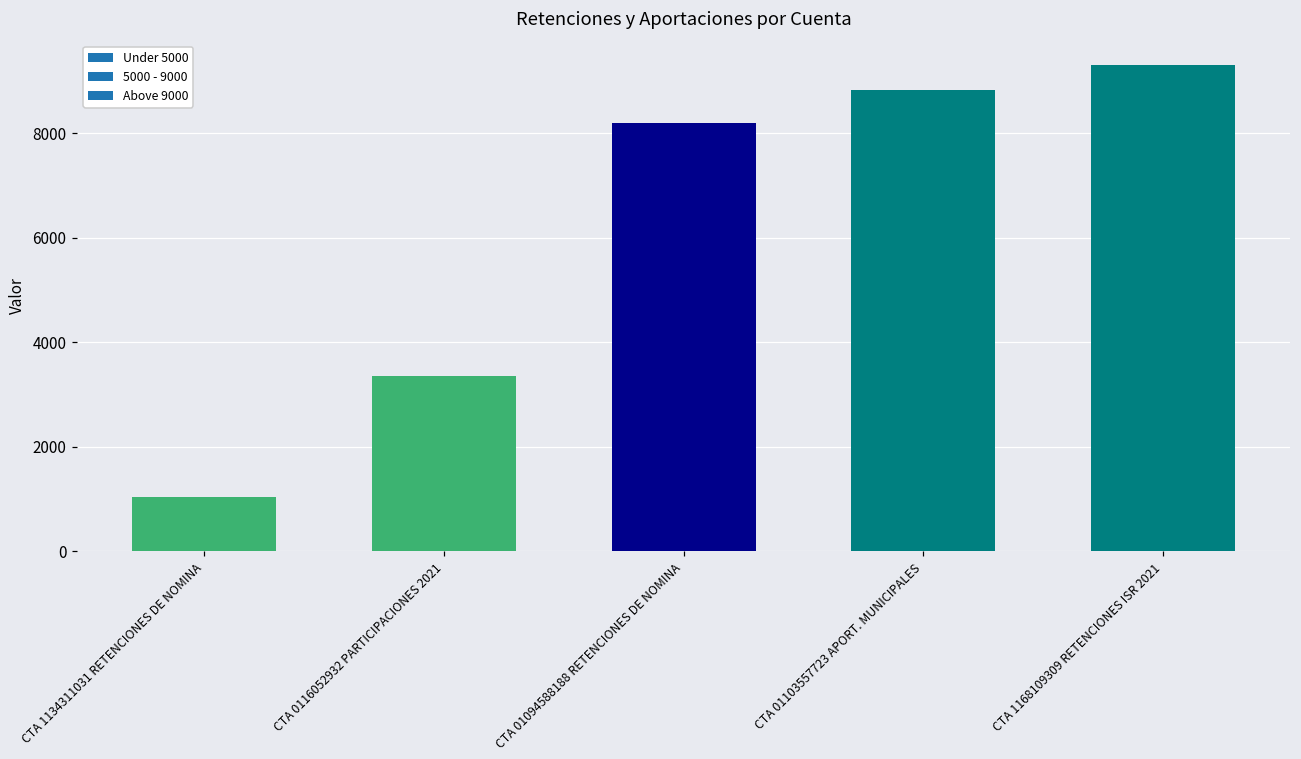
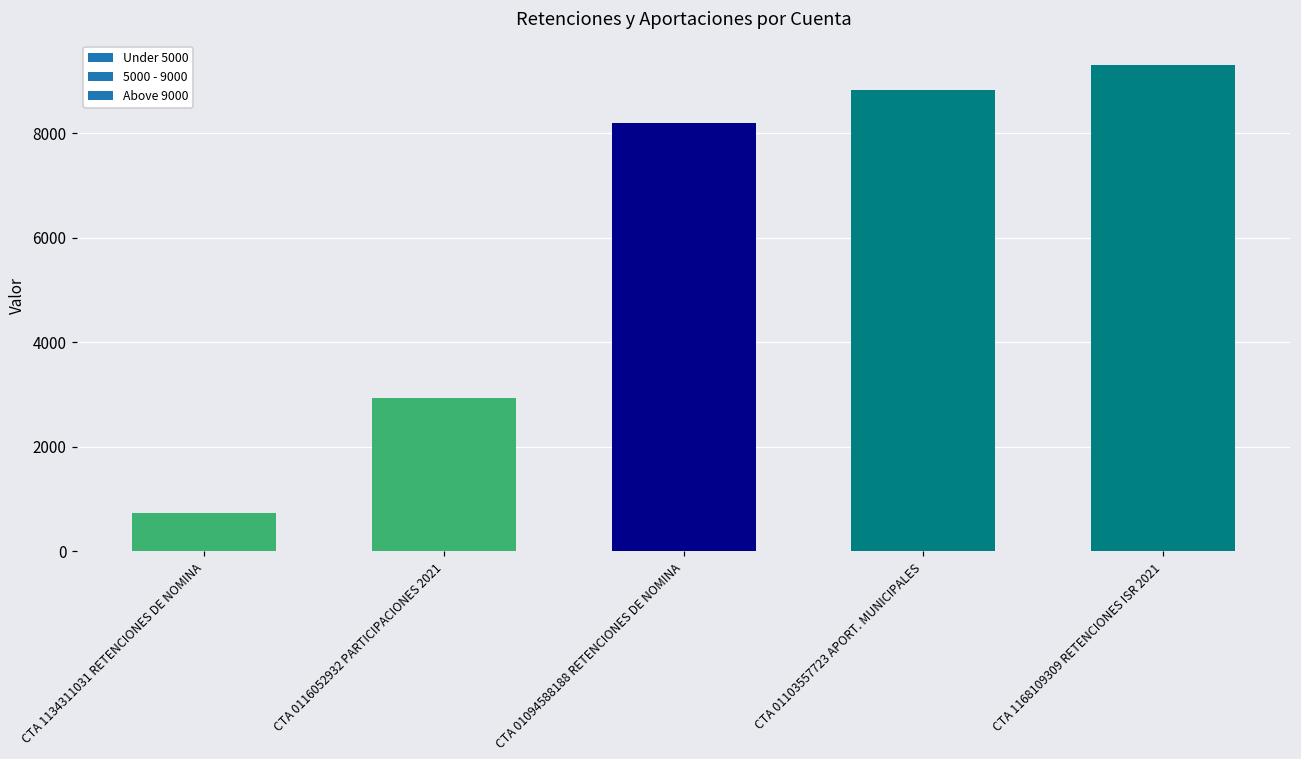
  {
-   "CTA 1134311031 RETENCIONES DE NOMINA": 1000,
-   "CTA 0116052932 PARTICIPACIONES 2021": 3400,
+   "CTA 1134311031 RETENCIONES DE NOMINA": 700,
+   "CTA 0116052932 PARTICIPACIONES 2021": 2900,
    "CTA 01094588188 RETENCIONES DE NOMINA": 8200,
    "CTA 01103557723 APORT. MUNICIPALES": 8800,
    "CTA 1168109309 RETENCIONES ISR 2021": 9300
  }
